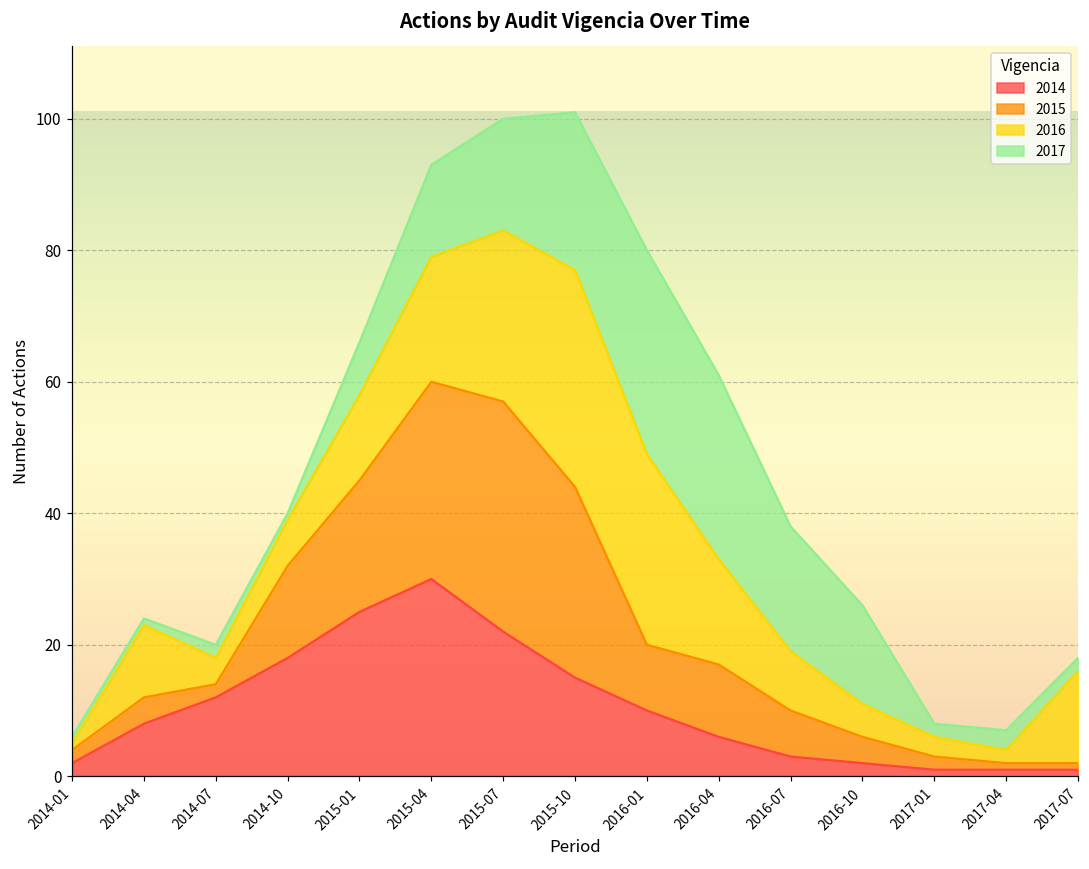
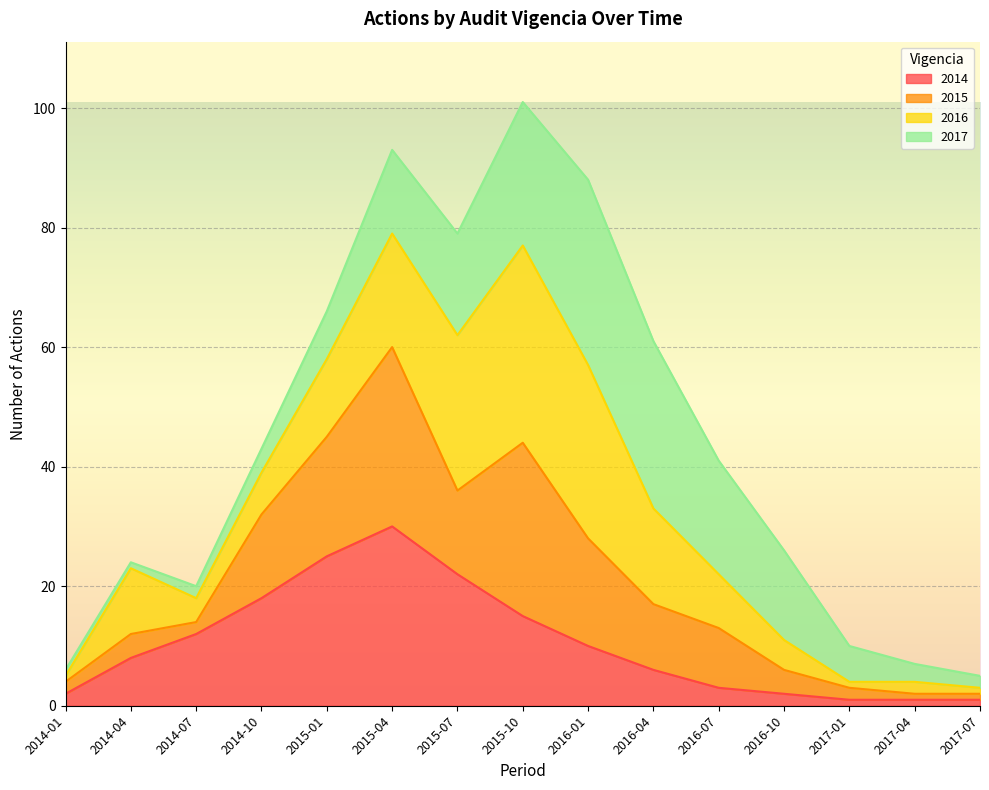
  {
    "2014": {
      "2014-01": 2,
      "2014-04": 8,
      "2014-07": 12,
      "2014-10": 18,
      "2015-01": 25,
      "2015-04": 30,
      "2015-07": 22,
      "2015-10": 15,
      "2016-01": 10,
      "2016-04": 6,
      "2016-07": 3,
      "2016-10": 2,
      "2017-01": 1,
      "2017-04": 1,
      "2017-07": 1
    },
    "2015": {
      "2014-01": 2,
      "2014-04": 4,
      "2014-07": 2,
      "2014-10": 14,
      "2015-01": 20,
      "2015-04": 30,
-     "2015-07": 35,
+     "2015-07": 14,
      "2015-10": 29,
-     "2016-01": 10,
+     "2016-01": 18,
      "2016-04": 11,
-     "2016-07": 7,
+     "2016-07": 10,
      "2016-10": 4,
      "2017-01": 2,
      "2017-04": 1,
      "2017-07": 1
    },
    "2016": {
      "2014-01": 1,
      "2014-04": 11,
      "2014-07": 4,
      "2014-10": 7,
      "2015-01": 13,
      "2015-04": 19,
      "2015-07": 26,
      "2015-10": 33,
      "2016-01": 29,
      "2016-04": 16,
      "2016-07": 9,
      "2016-10": 5,
-     "2017-01": 3,
+     "2017-01": 1,
      "2017-04": 2,
-     "2017-07": 14
+     "2017-07": 1
    },
    "2017": {
      "2014-01": 1,
      "2014-04": 1,
      "2014-07": 2,
-     "2014-10": 1,
+     "2014-10": 4,
      "2015-01": 8,
      "2015-04": 14,
      "2015-07": 17,
      "2015-10": 24,
      "2016-01": 31,
      "2016-04": 28,
      "2016-07": 19,
      "2016-10": 15,
-     "2017-01": 2,
+     "2017-01": 6,
      "2017-04": 3,
      "2017-07": 2
    }
  }
